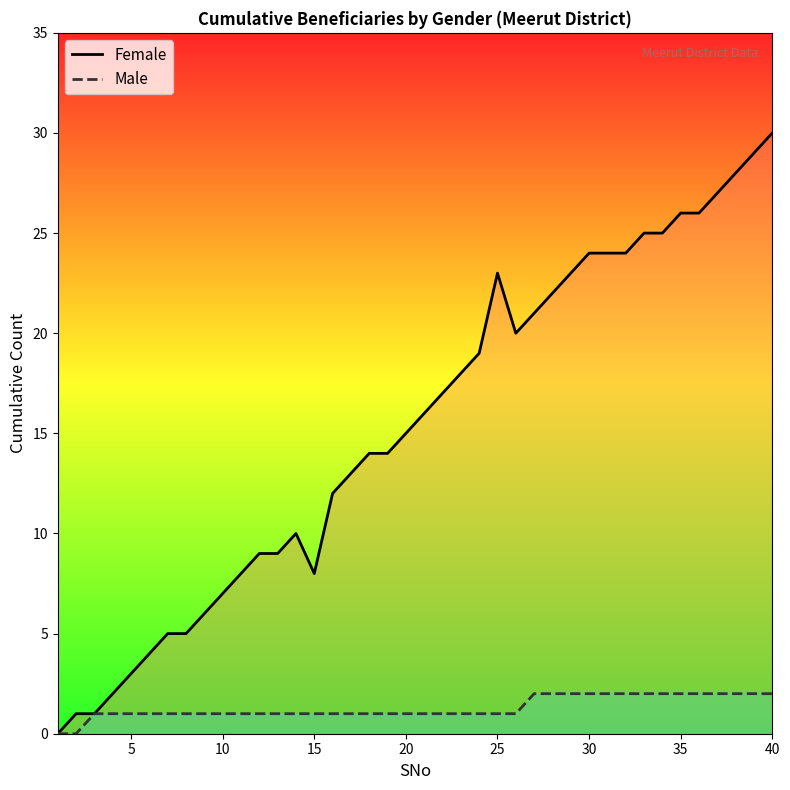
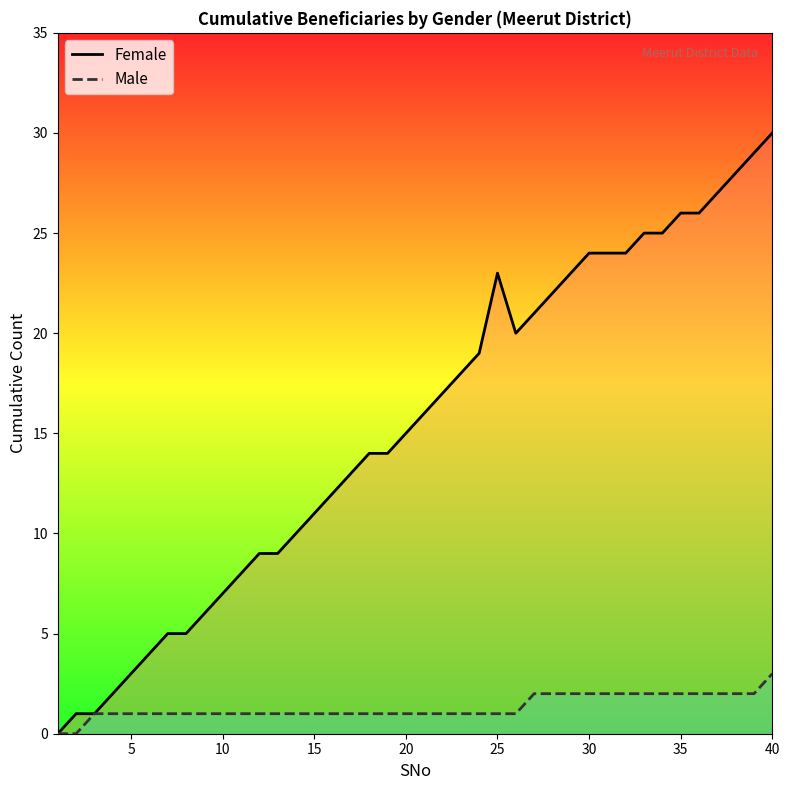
  {
    "Female": {
      "5": 3,
      "10": 7,
-     "15": 8,
+     "15": 11,
      "20": 15,
      "25": 23,
      "30": 24,
      "35": 26,
      "40": 30
    },
    "Male": {
      "5": 1,
      "10": 1,
      "15": 1,
      "20": 1,
      "25": 1,
      "30": 2,
      "35": 2,
-     "40": 2
+     "40": 3
    }
  }
